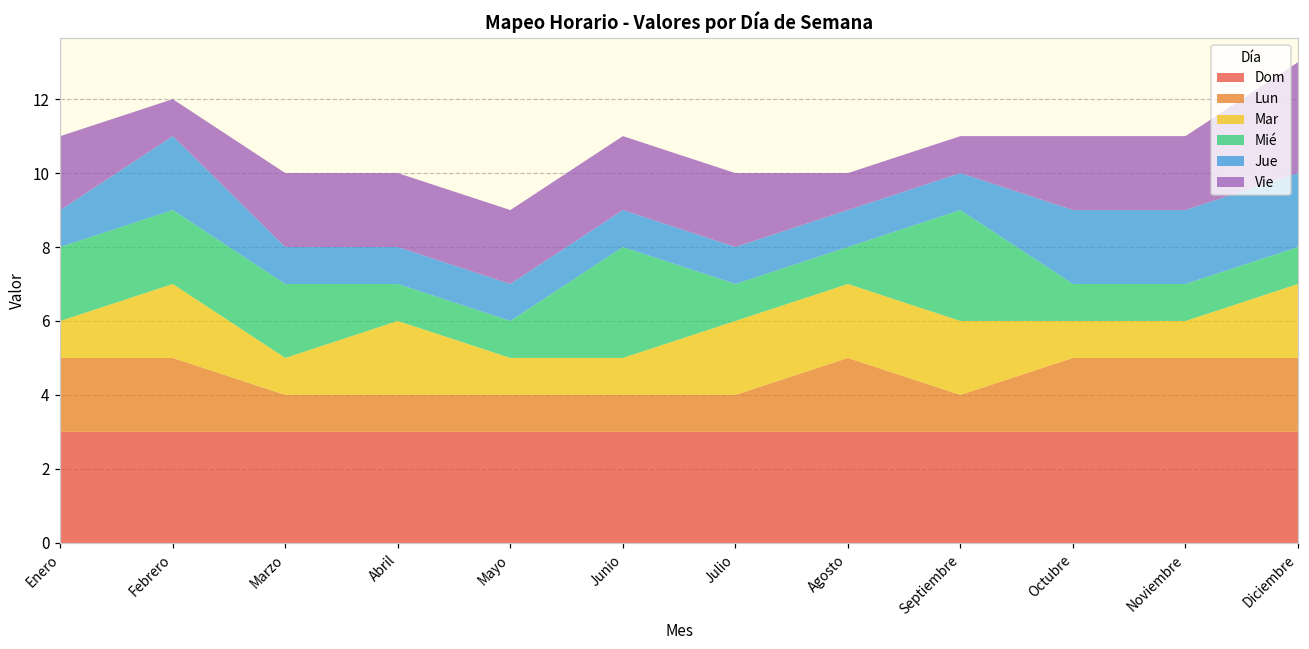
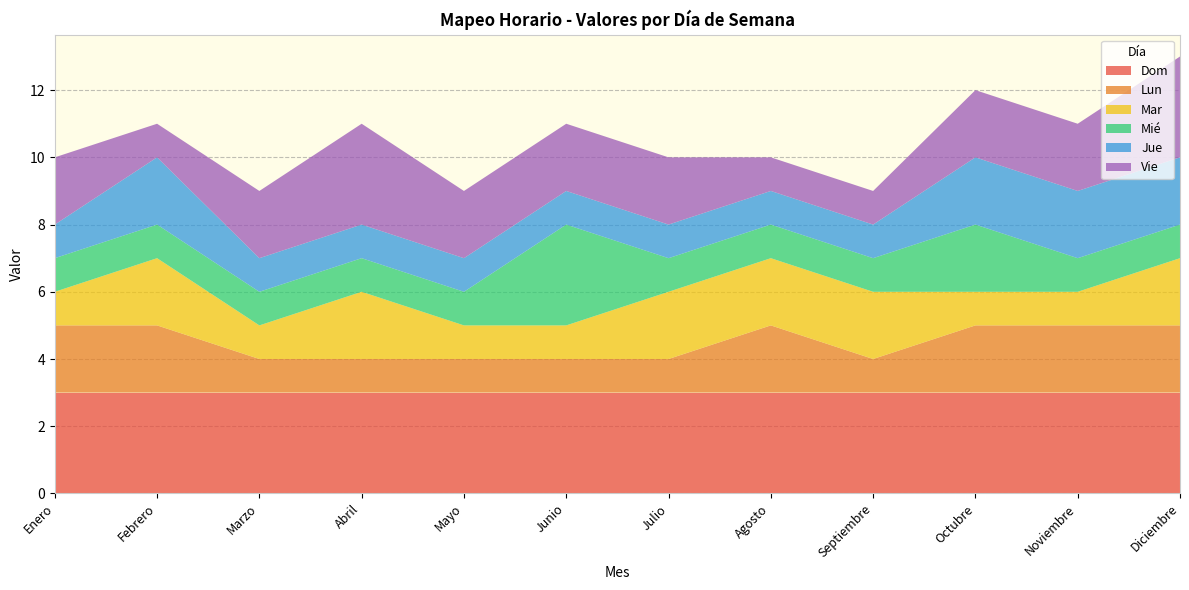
  {
    "Mar": {
      "Enero": 1,
      "Febrero": 2,
      "Marzo": 1,
      "Abril": 2,
      "Mayo": 1,
      "Junio": 1,
      "Julio": 2,
      "Agosto": 2,
      "Septiembre": 2,
      "Octubre": 1,
      "Noviembre": 1,
      "Diciembre": 2
    },
    "Mié": {
-     "Enero": 2,
-     "Febrero": 2,
-     "Marzo": 2,
+     "Enero": 1,
+     "Febrero": 1,
+     "Marzo": 1,
      "Abril": 1,
      "Mayo": 1,
      "Junio": 3,
      "Julio": 1,
      "Agosto": 1,
-     "Septiembre": 3,
-     "Octubre": 1,
+     "Septiembre": 1,
+     "Octubre": 2,
      "Noviembre": 1,
      "Diciembre": 1
    },
    "Jue": {
      "Enero": 1,
      "Febrero": 2,
      "Marzo": 1,
      "Abril": 1,
      "Mayo": 1,
      "Junio": 1,
      "Julio": 1,
      "Agosto": 1,
      "Septiembre": 1,
      "Octubre": 2,
      "Noviembre": 2,
      "Diciembre": 2
    },
    "Vie": {
      "Enero": 2,
      "Febrero": 1,
      "Marzo": 2,
-     "Abril": 2,
+     "Abril": 3,
      "Mayo": 2,
      "Junio": 2,
      "Julio": 2,
      "Agosto": 1,
      "Septiembre": 1,
      "Octubre": 2,
      "Noviembre": 2,
      "Diciembre": 3
    }
  }
